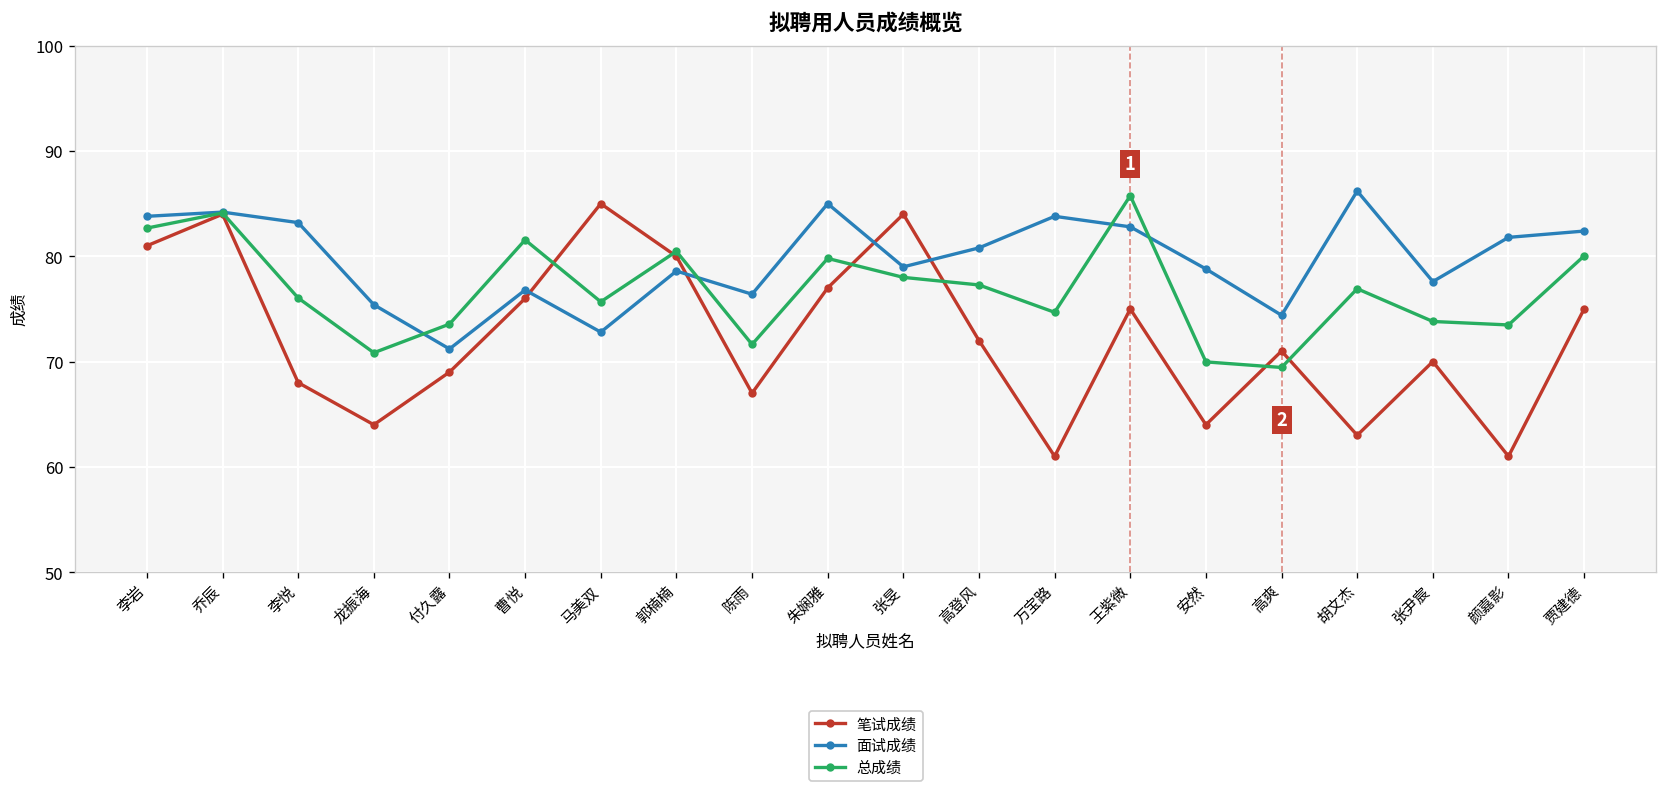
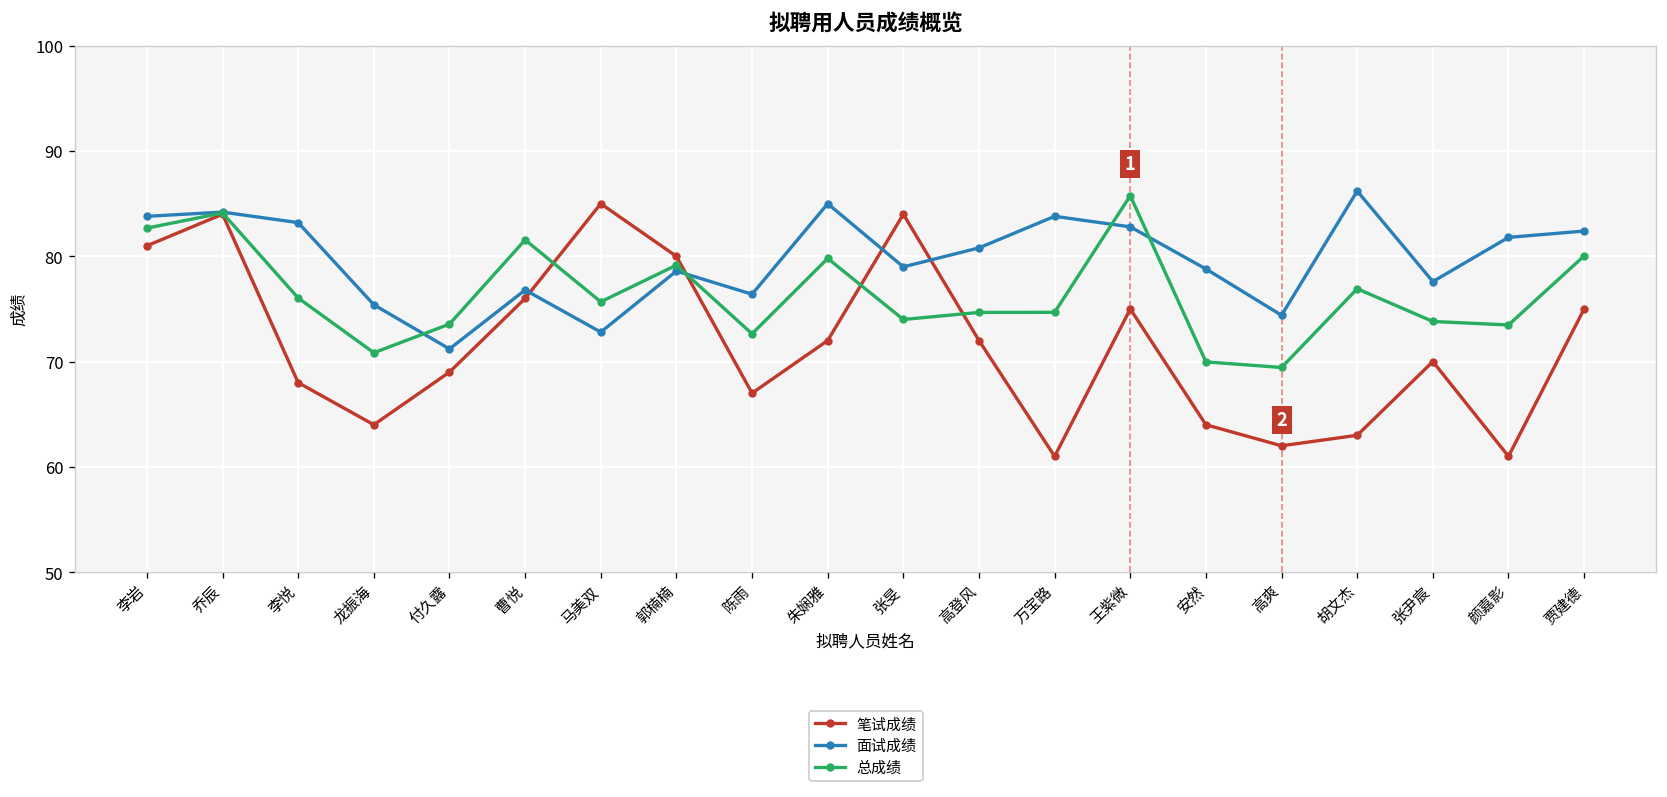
  {
    "笔试成绩": {
      "李岩": 81,
      "李悦": 68,
      "龙振海": 64,
      "付久露": 69,
      "曹悦": 76,
      "马美双": 85,
      "郭楠楠": 80,
      "陈雨": 67,
-     "朱娴雅": 77,
+     "朱娴雅": 72,
      "张旻": 84,
      "高登风": 72,
      "万宝路": 61,
      "王紫微": 75,
      "安然": 64,
-     "高爽": 71,
+     "高爽": 62,
      "胡文杰": 63,
      "张尹宸": 70,
      "颜嘉影": 61,
      "贾建德": 75
    },
    "面试成绩": {
      "李岩": 84,
      "李悦": 83,
      "龙振海": 75,
      "付久露": 71,
      "曹悦": 77,
      "马美双": 73,
      "郭楠楠": 79,
      "陈雨": 76,
      "朱娴雅": 85,
      "张旻": 79,
      "高登风": 81,
      "万宝路": 84,
      "王紫微": 83,
      "安然": 79,
      "高爽": 74,
      "胡文杰": 86,
      "张尹宸": 78,
      "颜嘉影": 82,
      "贾建德": 82
    },
    "总成绩": {
      "李岩": 83,
      "李悦": 76,
      "龙振海": 71,
      "付久露": 74,
      "曹悦": 82,
      "马美双": 76,
-     "郭楠楠": 80,
-     "陈雨": 72,
+     "郭楠楠": 79,
+     "陈雨": 73,
      "朱娴雅": 80,
-     "张旻": 78,
-     "高登风": 77,
+     "张旻": 74,
+     "高登风": 75,
      "万宝路": 75,
      "安然": 70,
      "高爽": 69,
      "胡文杰": 77,
      "张尹宸": 74,
      "颜嘉影": 73,
      "贾建德": 80
    }
  }
